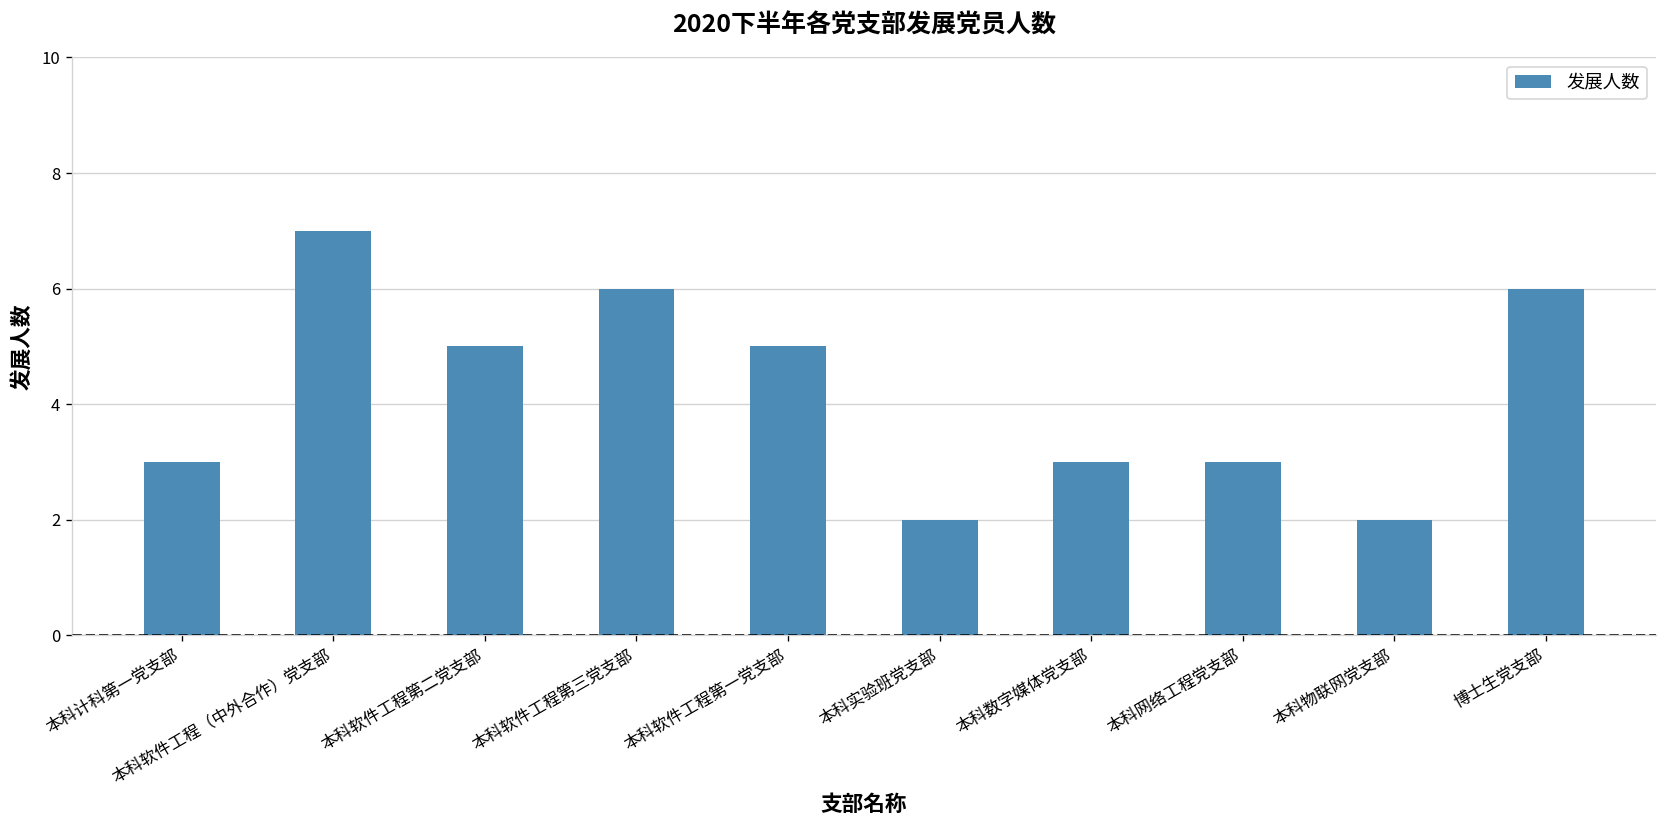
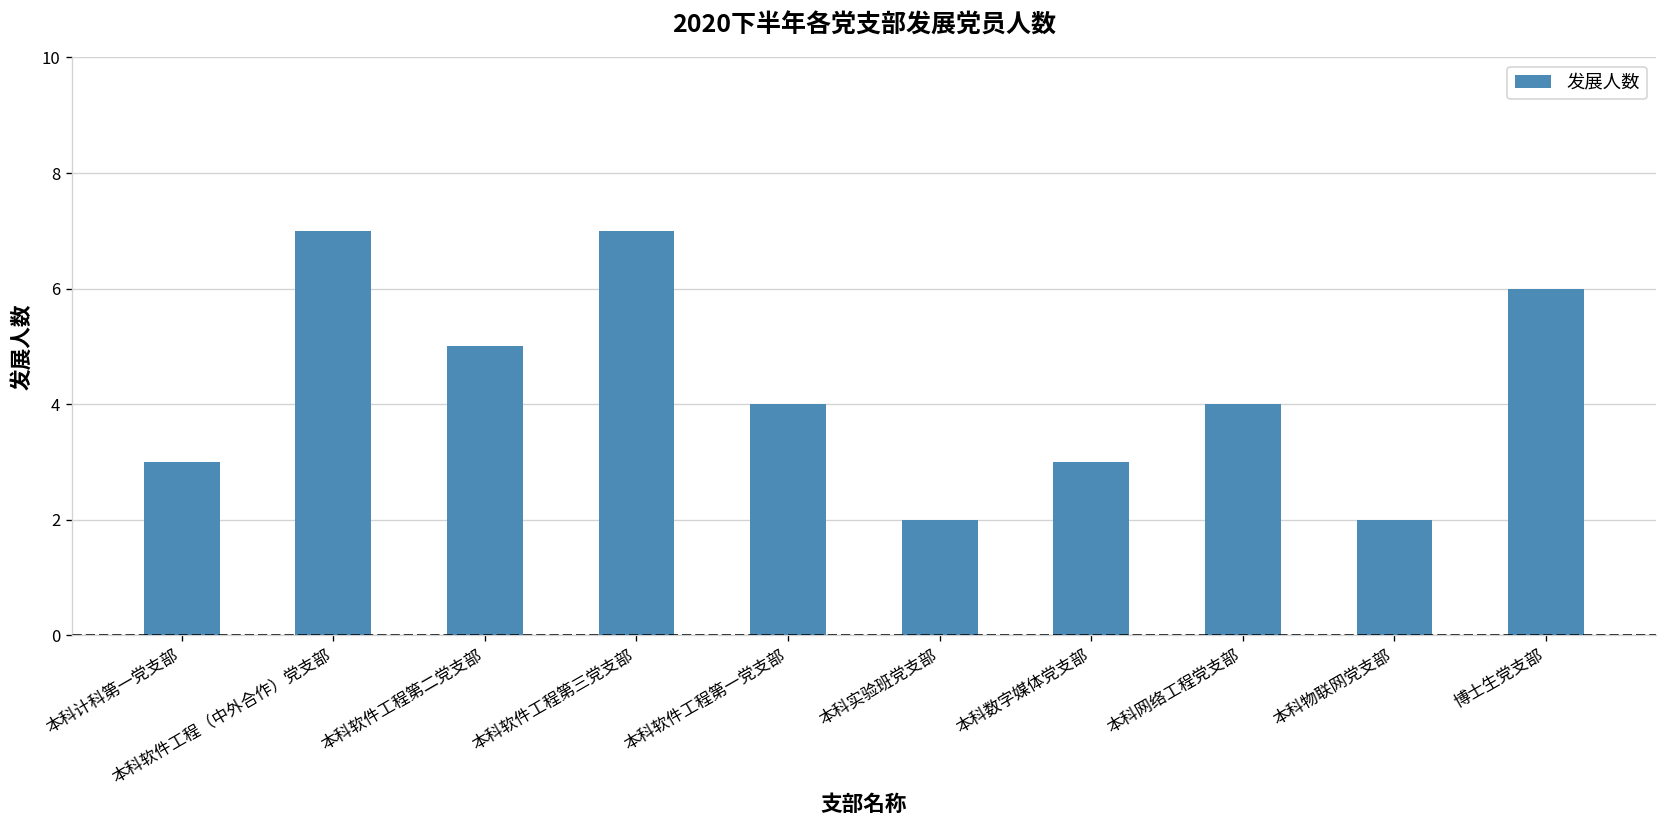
  {
    "本科计科第一党支部": 3,
    "本科软件工程（中外合作）党支部": 7,
    "本科软件工程第二党支部": 5,
-   "本科软件工程第三党支部": 6,
-   "本科软件工程第一党支部": 5,
+   "本科软件工程第三党支部": 7,
+   "本科软件工程第一党支部": 4,
    "本科实验班党支部": 2,
    "本科数字媒体党支部": 3,
-   "本科网络工程党支部": 3,
+   "本科网络工程党支部": 4,
    "本科物联网党支部": 2,
    "博士生党支部": 6
  }
